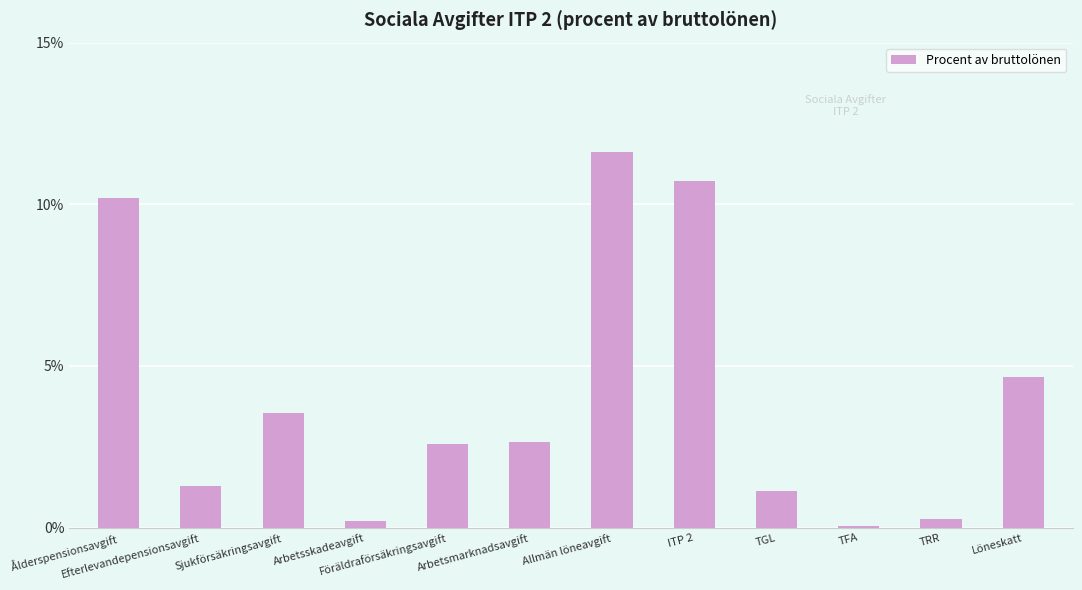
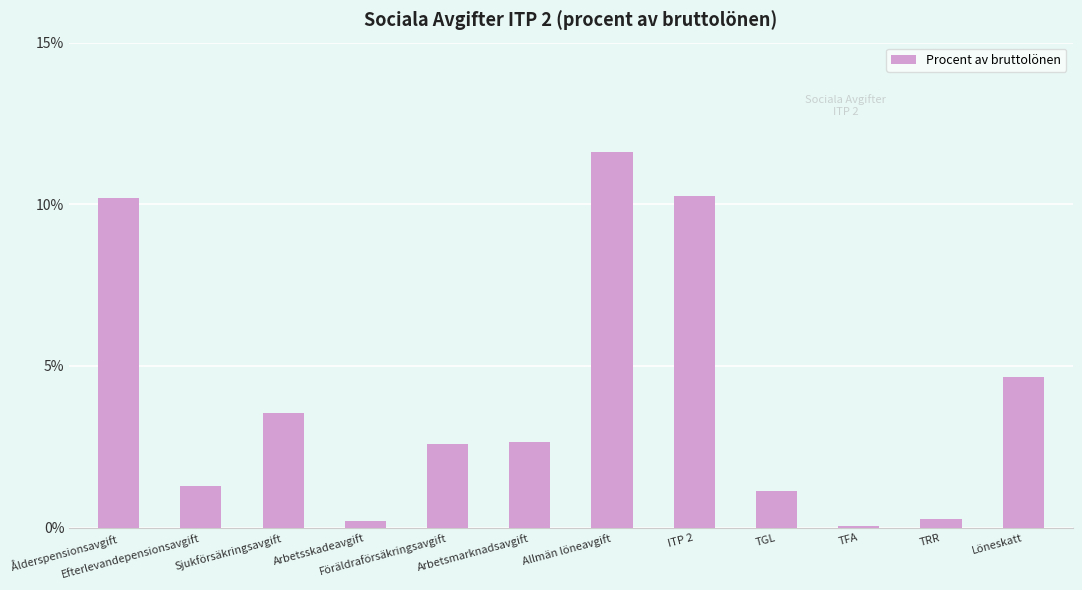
  {
    "Ålderspensionsavgift": "10.2%",
    "Efterlevandepensionsavgift": "1.3%",
    "Sjukförsäkringsavgift": "3.6%",
    "Arbetsskadeavgift": "0.2%",
    "Föräldraförsäkringsavgift": "2.6%",
    "Arbetsmarknadsavgift": "2.6%",
    "Allmän löneavgift": "11.6%",
-   "ITP 2": "10.7%",
+   "ITP 2": "10.3%",
    "TGL": "1.1%",
    "TRR": "0.3%",
    "Löneskatt": "4.7%"
  }
